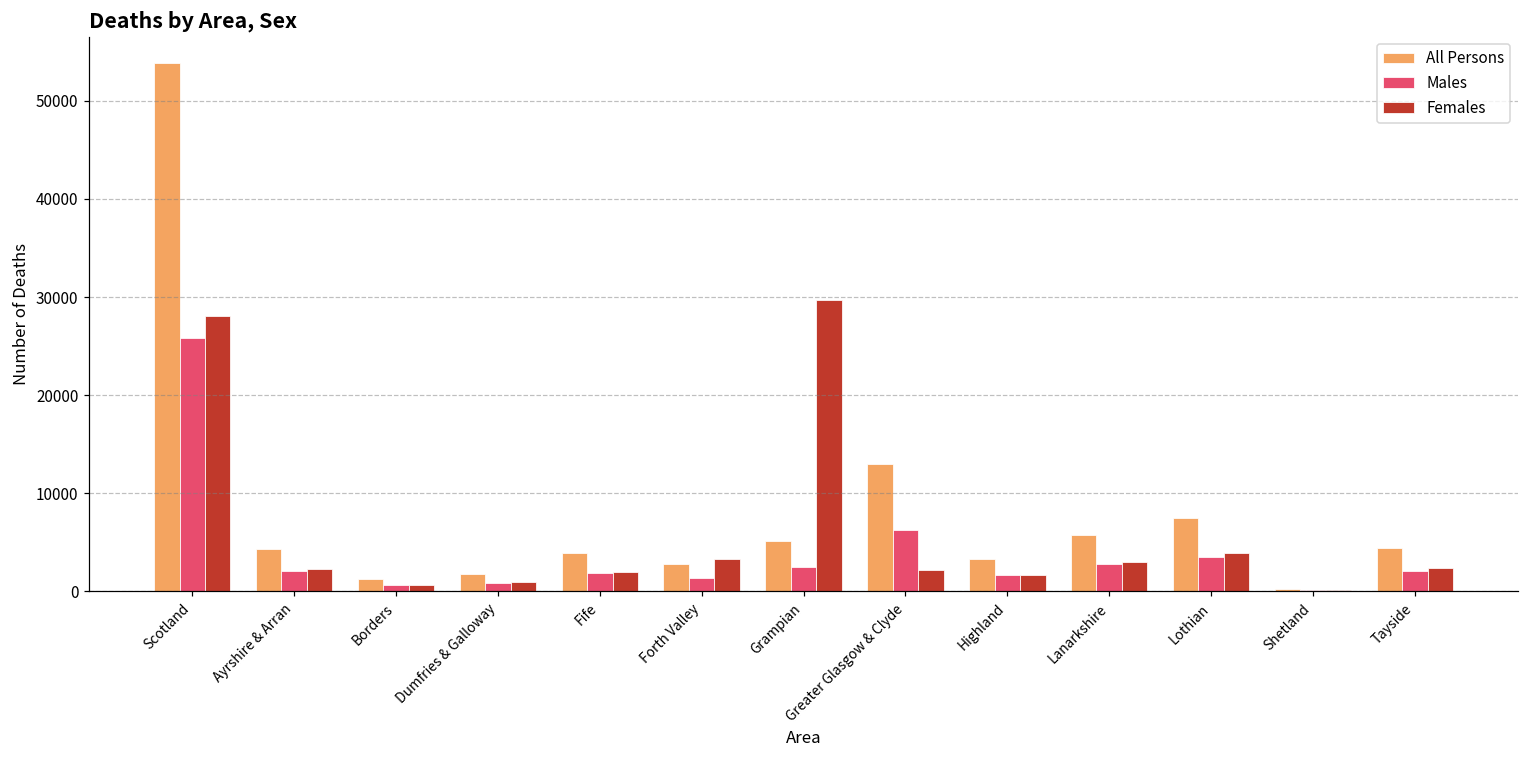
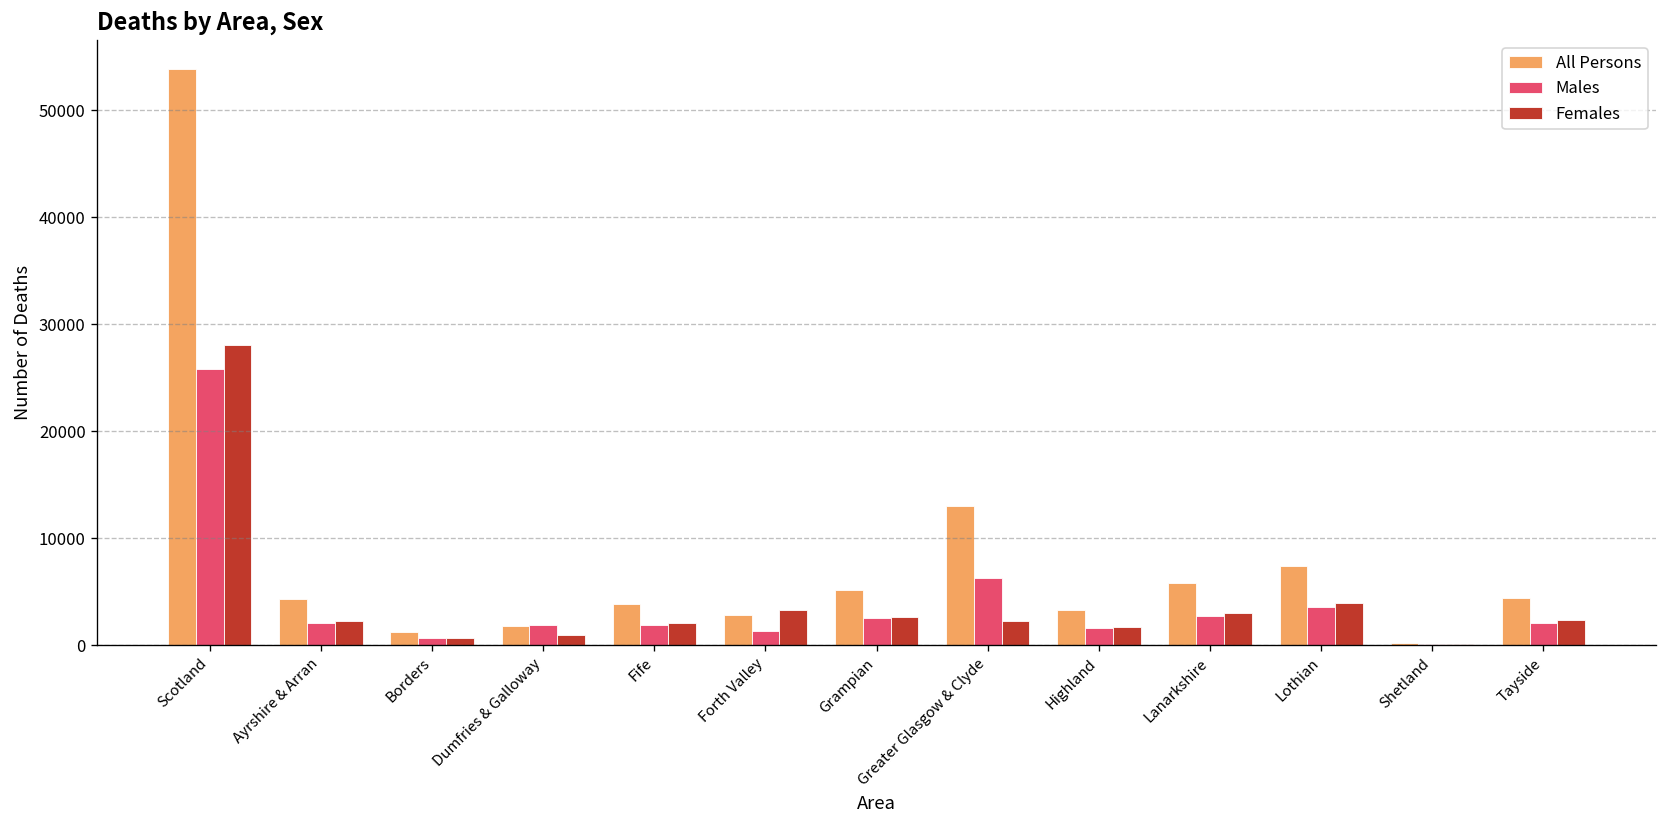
  {
    "All Persons": {
      "Scotland": 54000,
      "Ayrshire & Arran": 4000,
      "Borders": 1000,
      "Dumfries & Galloway": 2000,
      "Fife": 4000,
      "Forth Valley": 3000,
      "Grampian": 5000,
      "Greater Glasgow & Clyde": 13000,
      "Highland": 3000,
      "Lanarkshire": 6000,
      "Lothian": 7000,
      "Tayside": 4000
    },
    "Males": {
      "Scotland": 26000,
      "Ayrshire & Arran": 2000,
      "Borders": 1000,
-     "Dumfries & Galloway": 1000,
+     "Dumfries & Galloway": 2000,
      "Fife": 2000,
      "Forth Valley": 1000,
      "Grampian": 2000,
      "Greater Glasgow & Clyde": 6000,
      "Highland": 2000,
      "Lanarkshire": 3000,
      "Lothian": 4000,
      "Tayside": 2000
    },
    "Females": {
      "Scotland": 28000,
      "Ayrshire & Arran": 2000,
      "Borders": 1000,
      "Dumfries & Galloway": 1000,
      "Fife": 2000,
      "Forth Valley": 3000,
-     "Grampian": 30000,
+     "Grampian": 3000,
      "Greater Glasgow & Clyde": 2000,
      "Highland": 2000,
      "Lanarkshire": 3000,
      "Lothian": 4000,
      "Tayside": 2000
    }
  }
